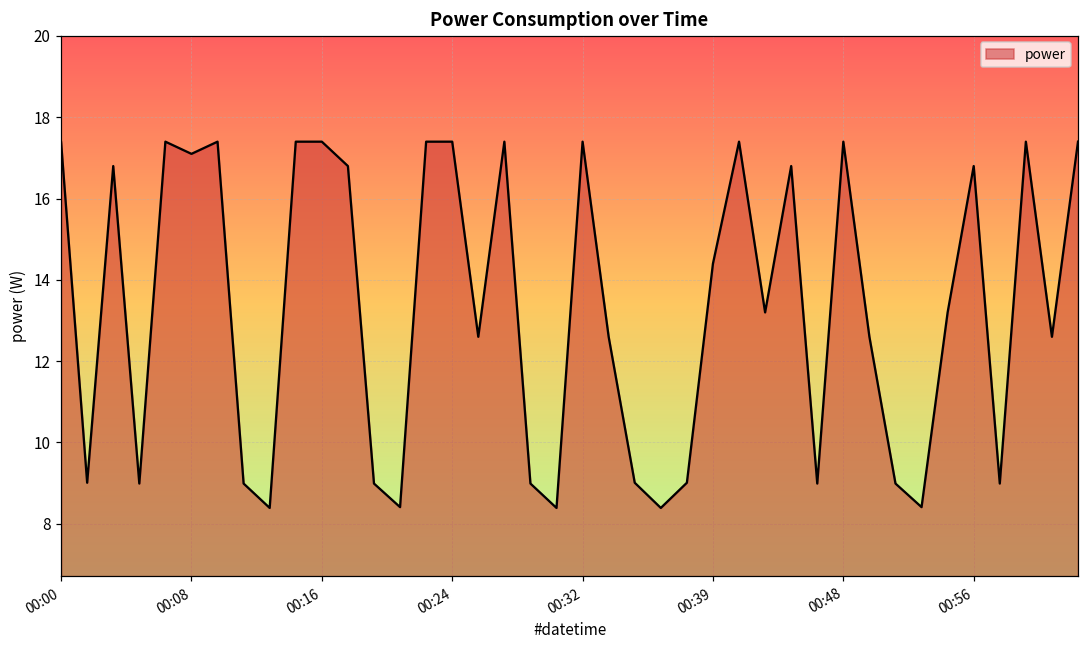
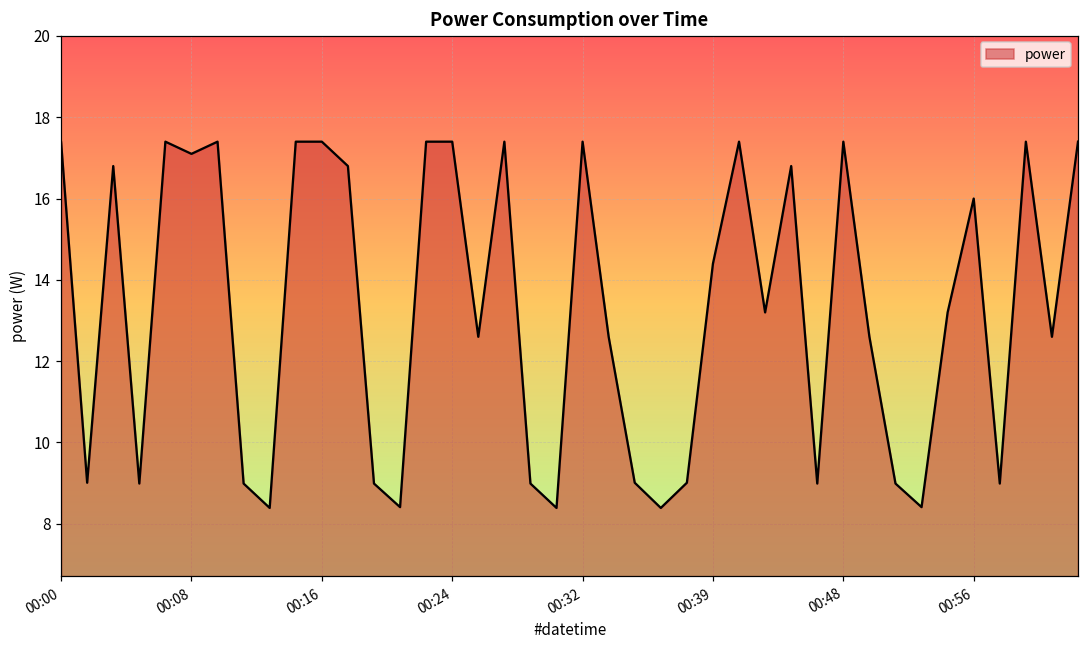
  {
    "00:00": 17.4,
    "00:08": 17.1,
    "00:16": 17.4,
    "00:24": 17.4,
    "00:32": 17.4,
    "00:39": 14.4,
    "00:48": 17.4,
-   "00:56": 16.8
+   "00:56": 16.0
  }
